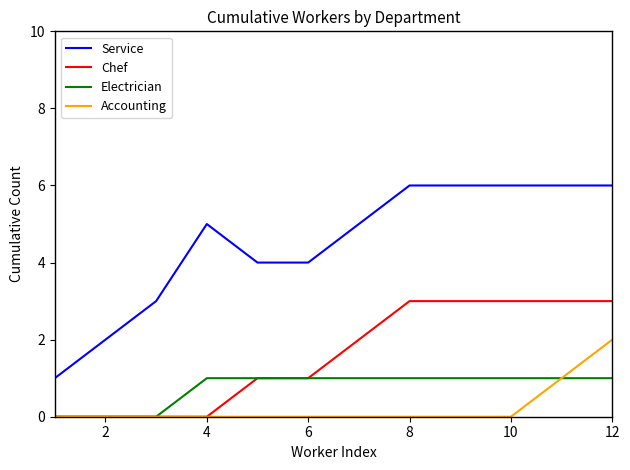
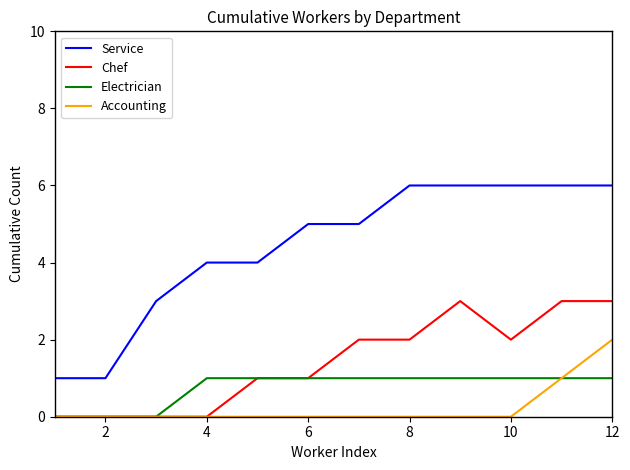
  {
    "Service": {
-     "2": 2,
-     "4": 5,
-     "6": 4,
+     "2": 1,
+     "4": 4,
+     "6": 5,
      "8": 6,
      "10": 6,
      "12": 6
    },
    "Chef": {
-     "8": 3,
-     "10": 3,
+     "8": 2,
+     "10": 2,
      "12": 3
    },
    "Electrician": {
      "4": 1,
      "8": 1,
      "10": 1,
      "12": 1
    },
    "Accounting": {
      "6": 0,
      "8": 0,
      "10": 0,
      "12": 2
    }
  }
